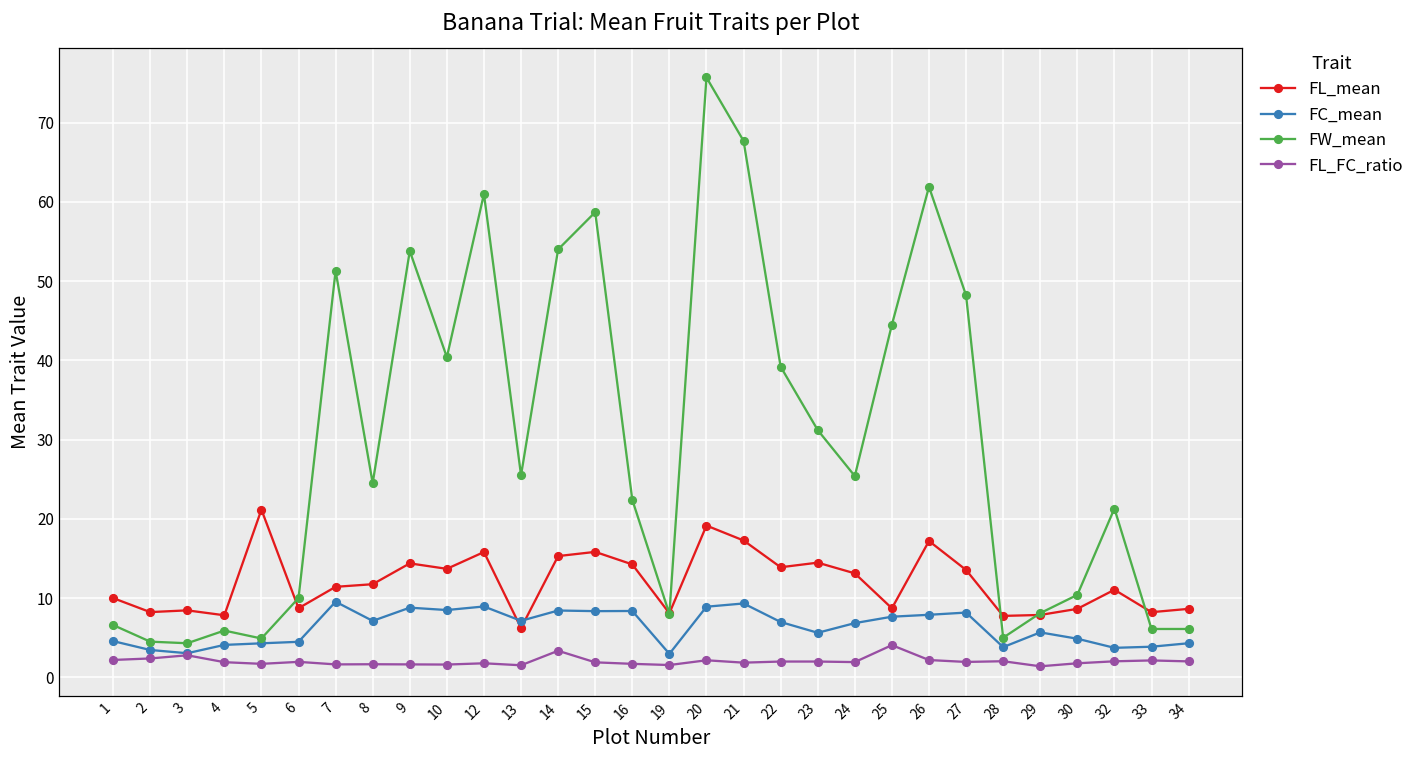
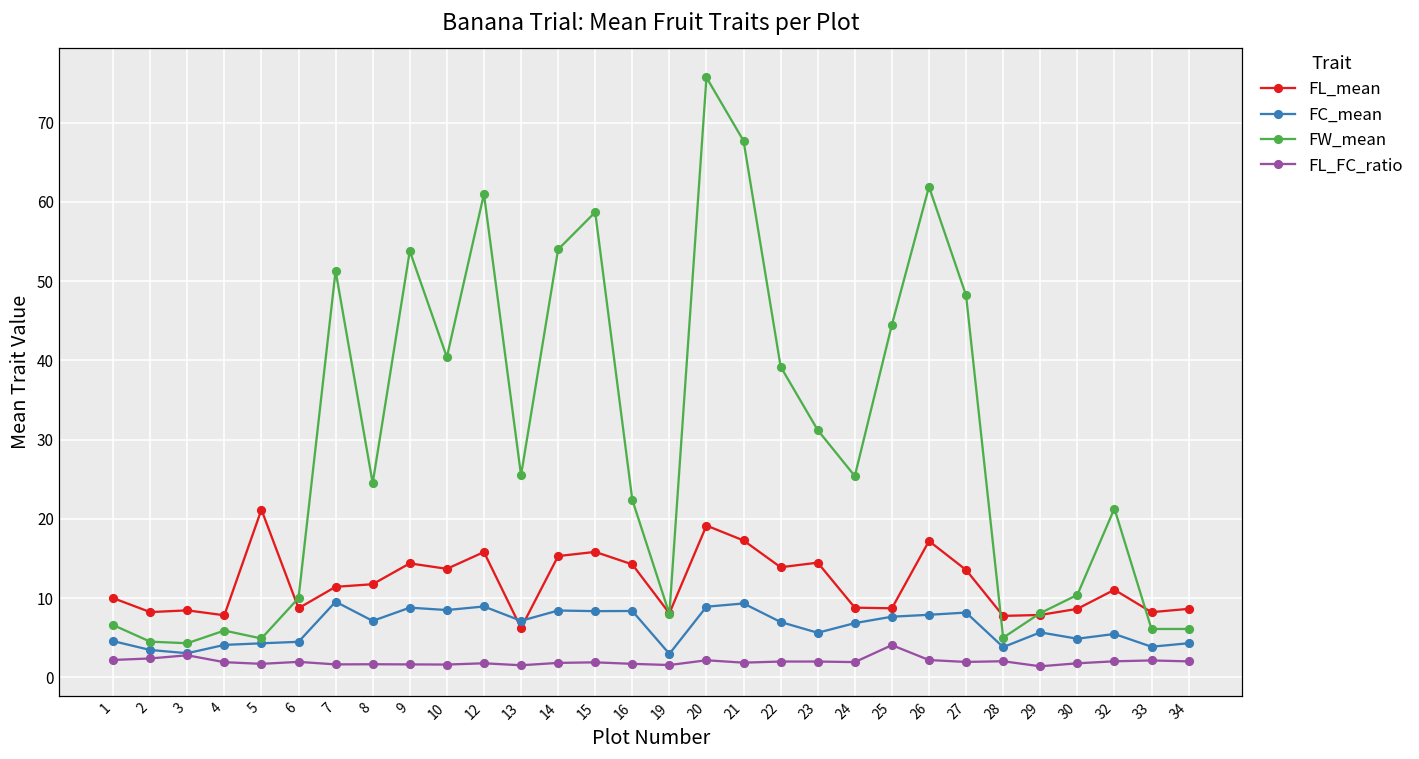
  {
    "FL_mean": {
      "1": 10,
      "2": 8,
      "3": 8,
      "4": 8,
      "5": 21,
      "6": 9,
      "7": 11,
      "8": 12,
      "9": 14,
      "10": 14,
      "12": 16,
      "13": 6,
      "14": 15,
      "15": 16,
      "16": 14,
      "20": 19,
      "21": 17,
      "22": 14,
      "23": 14,
-     "24": 13,
+     "24": 9,
      "25": 9,
      "26": 17,
      "27": 14,
      "28": 8,
      "30": 9,
      "32": 11,
      "33": 8,
      "34": 9
    },
    "FC_mean": {
      "1": 5,
      "2": 3,
      "4": 4,
      "5": 4,
      "6": 4,
      "7": 10,
      "8": 7,
      "9": 9,
      "10": 8,
      "12": 9,
      "13": 7,
      "14": 8,
      "15": 8,
      "16": 8,
      "19": 3,
      "20": 9,
      "21": 9,
      "22": 7,
      "23": 6,
      "24": 7,
      "25": 8,
      "26": 8,
      "27": 8,
      "28": 4,
      "29": 6,
      "30": 5,
-     "32": 4,
+     "32": 5,
      "33": 4,
      "34": 4
    },
    "FW_mean": {
      "1": 7,
      "2": 5,
      "3": 4,
      "4": 6,
      "5": 5,
      "6": 10,
      "7": 51,
      "8": 25,
      "9": 54,
      "10": 40,
      "12": 61,
      "13": 26,
      "14": 54,
      "15": 59,
      "16": 22,
      "20": 76,
      "21": 68,
      "22": 39,
      "23": 31,
      "24": 25,
      "25": 45,
      "26": 62,
      "27": 48,
      "28": 5,
      "30": 10,
      "32": 21,
      "33": 6,
      "34": 6
    },
    "FL_FC_ratio": {
      "1": 2,
      "2": 2,
      "4": 2,
      "5": 2,
      "6": 2,
      "7": 2,
      "8": 2,
      "9": 2,
      "10": 2,
      "12": 2,
      "13": 2,
-     "14": 3,
+     "14": 2,
      "15": 2,
      "16": 2,
      "19": 2,
      "20": 2,
      "21": 2,
      "22": 2,
      "23": 2,
      "24": 2,
      "25": 4,
      "26": 2,
      "27": 2,
      "28": 2,
      "29": 1,
      "30": 2,
      "32": 2,
      "33": 2,
      "34": 2
    }
  }
